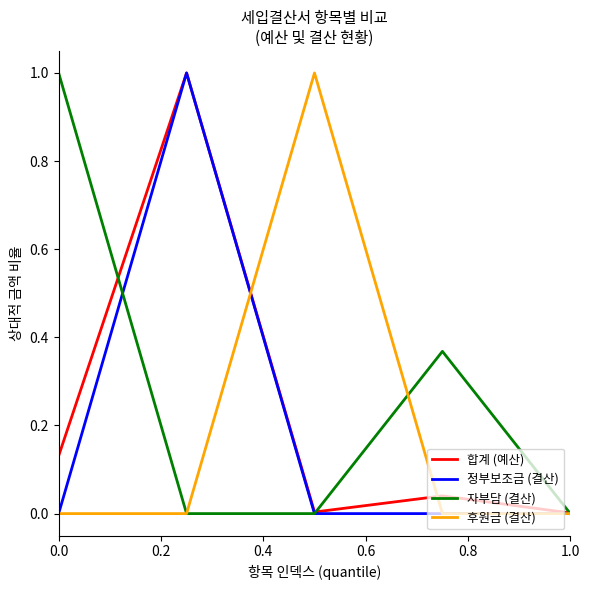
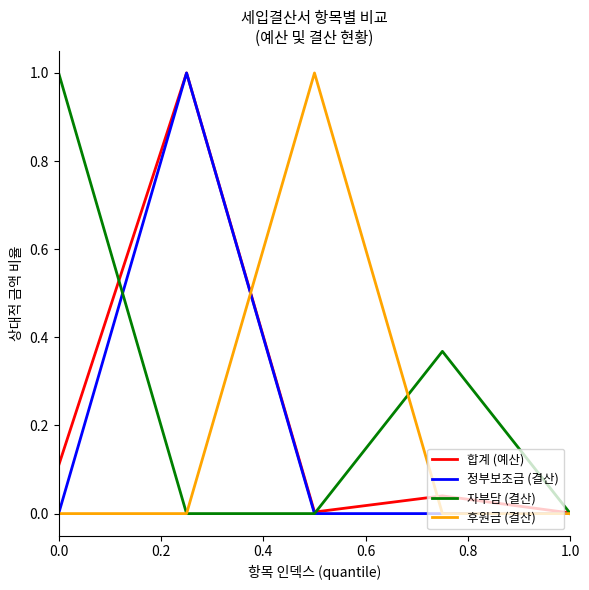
  {
    "합계 (예산)": {
-     "0.0": 0.13
+     "0.0": 0.11
    },
    "자부담 (결산)": {
      "0.0": 1.00
    }
  }
